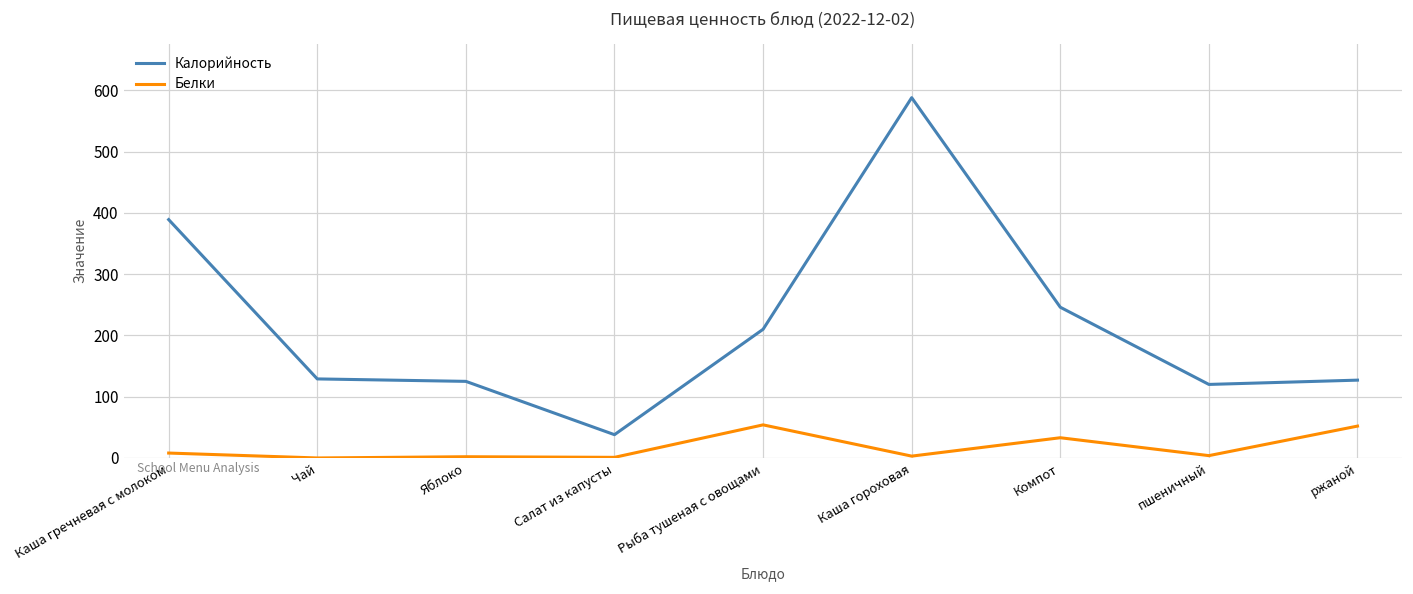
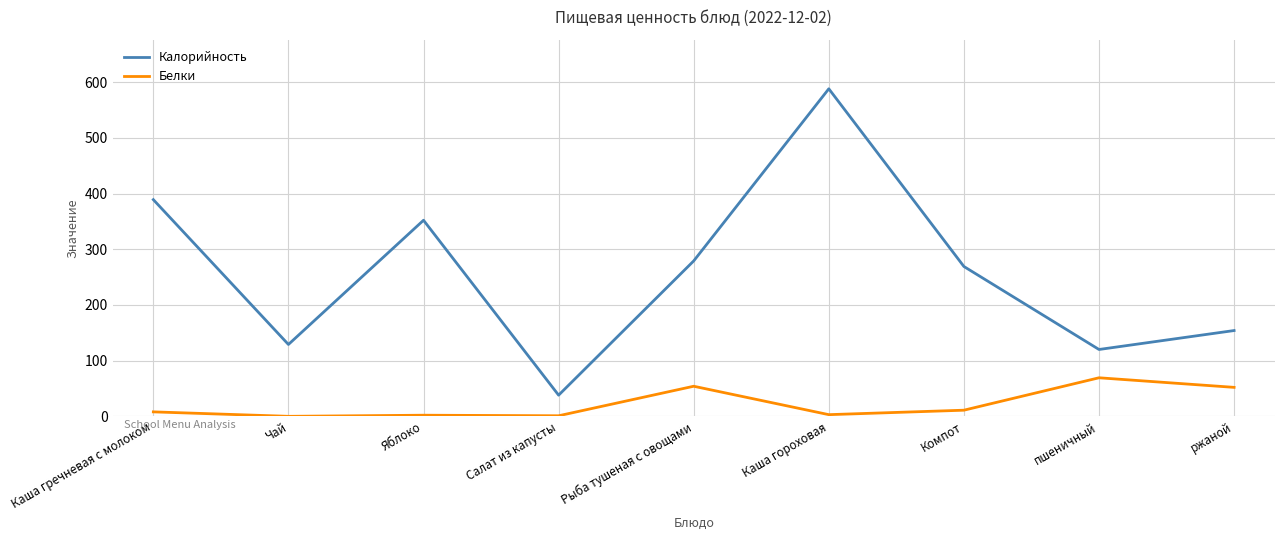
  {
    "Калорийность": {
      "Каша гречневая с молоком": 390,
      "Чай": 130,
-     "Яблоко": 130,
+     "Яблоко": 350,
      "Салат из капусты": 40,
-     "Рыба тушеная с овощами": 210,
+     "Рыба тушеная с овощами": 280,
      "Каша гороховая": 590,
-     "Компот": 250,
+     "Компот": 270,
      "пшеничный": 120,
-     "ржаной": 130
+     "ржаной": 150
    },
    "Белки": {
      "Каша гречневая с молоком": 10,
      "Чай": 0,
      "Яблоко": 0,
      "Салат из капусты": 0,
      "Рыба тушеная с овощами": 50,
      "Каша гороховая": 0,
-     "Компот": 30,
-     "пшеничный": 0,
+     "Компот": 10,
+     "пшеничный": 70,
      "ржаной": 50
    }
  }
